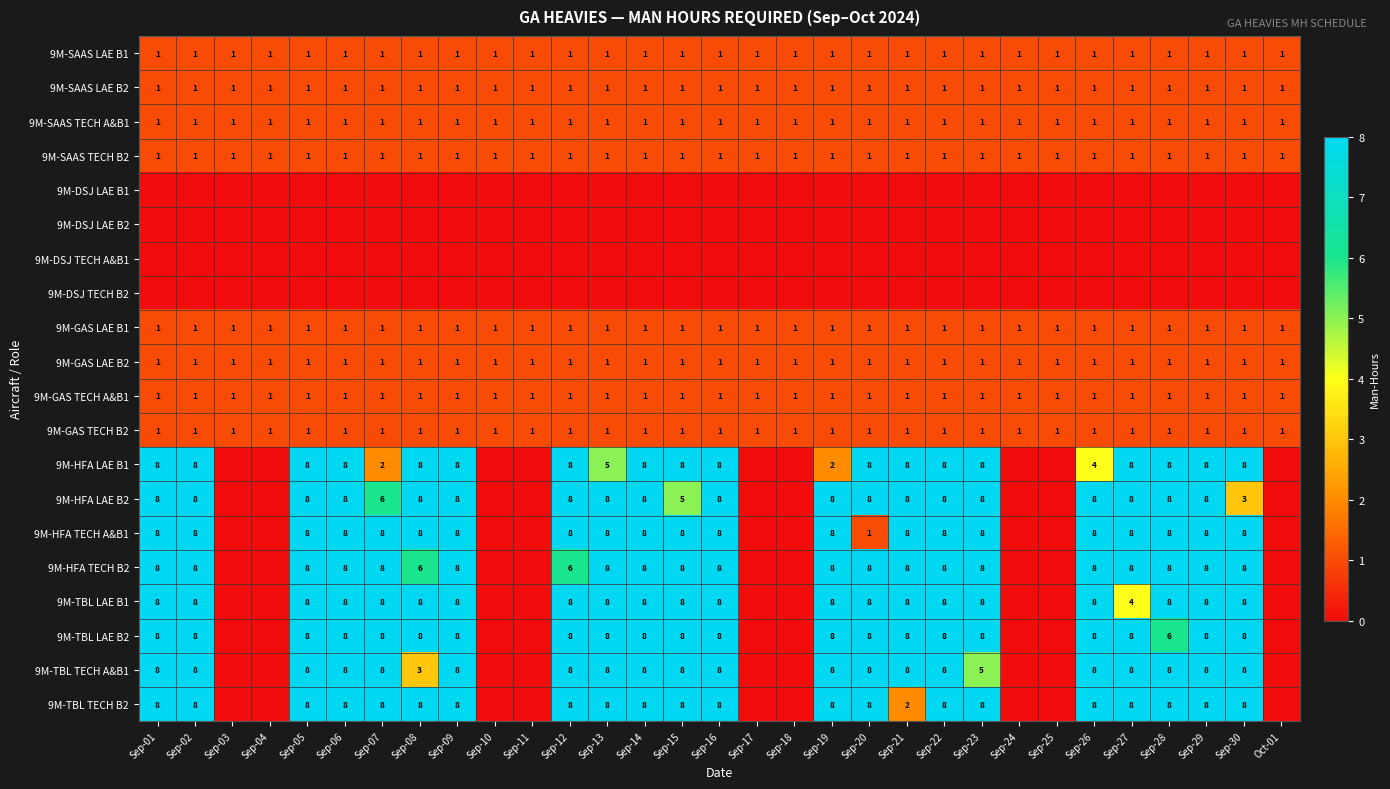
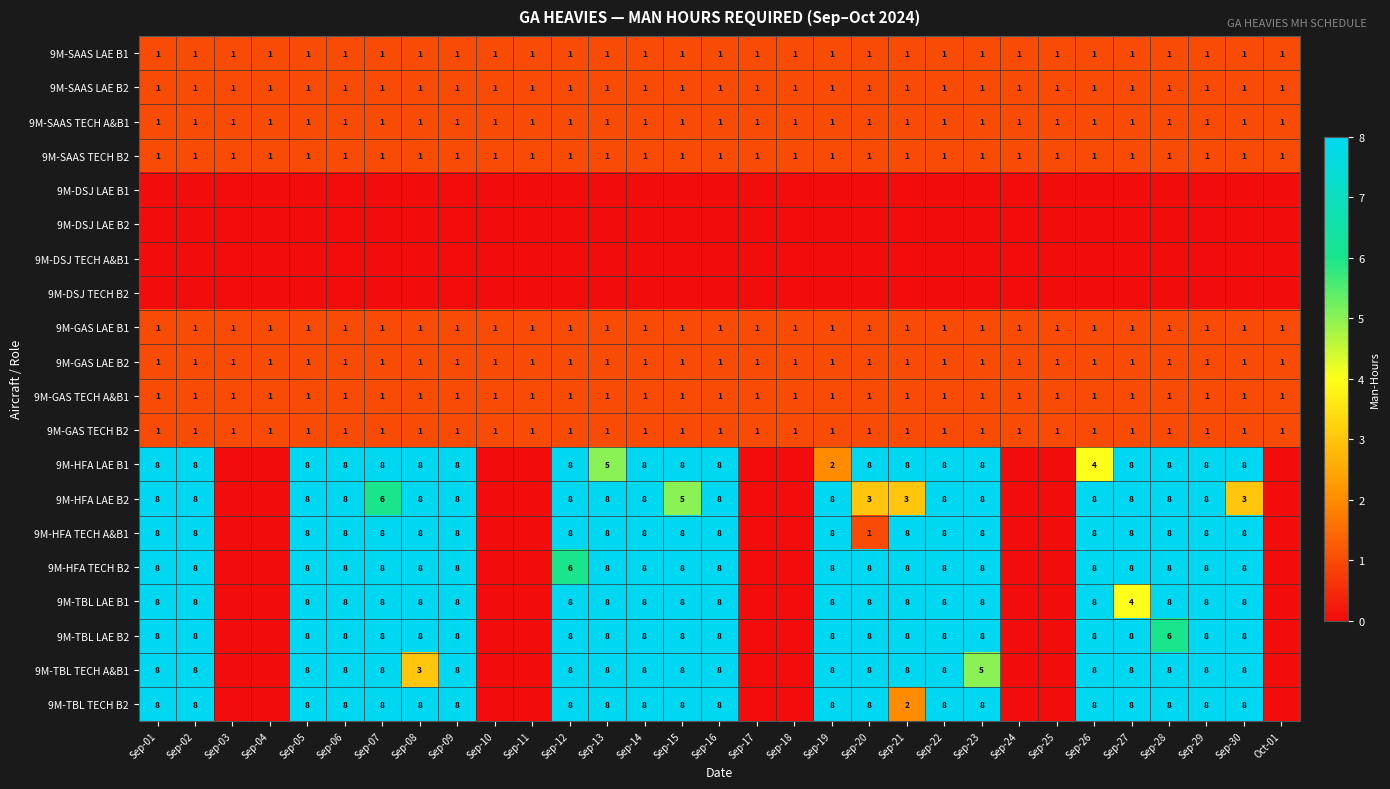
  {
    "9M-HFA LAE B1": {
      "Sep-01": 8,
      "Sep-02": 8,
      "Sep-05": 8,
      "Sep-06": 8,
-     "Sep-07": 2,
+     "Sep-07": 8,
      "Sep-08": 8,
      "Sep-09": 8,
      "Sep-12": 8,
      "Sep-13": 5,
      "Sep-14": 8,
      "Sep-15": 8,
      "Sep-16": 8,
      "Sep-19": 2,
      "Sep-20": 8,
      "Sep-21": 8,
      "Sep-22": 8,
      "Sep-23": 8,
      "Sep-26": 4,
      "Sep-27": 8,
      "Sep-28": 8,
      "Sep-29": 8,
      "Sep-30": 8
    },
    "9M-HFA LAE B2": {
      "Sep-01": 8,
      "Sep-02": 8,
      "Sep-05": 8,
      "Sep-06": 8,
      "Sep-07": 6,
      "Sep-08": 8,
      "Sep-09": 8,
      "Sep-12": 8,
      "Sep-13": 8,
      "Sep-14": 8,
      "Sep-15": 5,
      "Sep-16": 8,
      "Sep-19": 8,
-     "Sep-20": 8,
-     "Sep-21": 8,
+     "Sep-20": 3,
+     "Sep-21": 3,
      "Sep-22": 8,
      "Sep-23": 8,
      "Sep-26": 8,
      "Sep-27": 8,
      "Sep-28": 8,
      "Sep-29": 8,
      "Sep-30": 3
    },
    "9M-HFA TECH B2": {
      "Sep-01": 8,
      "Sep-02": 8,
      "Sep-05": 8,
      "Sep-06": 8,
      "Sep-07": 8,
-     "Sep-08": 6,
+     "Sep-08": 8,
      "Sep-09": 8,
      "Sep-12": 6,
      "Sep-13": 8,
      "Sep-14": 8,
      "Sep-15": 8,
      "Sep-16": 8,
      "Sep-19": 8,
      "Sep-20": 8,
      "Sep-21": 8,
      "Sep-22": 8,
      "Sep-23": 8,
      "Sep-26": 8,
      "Sep-27": 8,
      "Sep-28": 8,
      "Sep-29": 8,
      "Sep-30": 8
    }
  }
